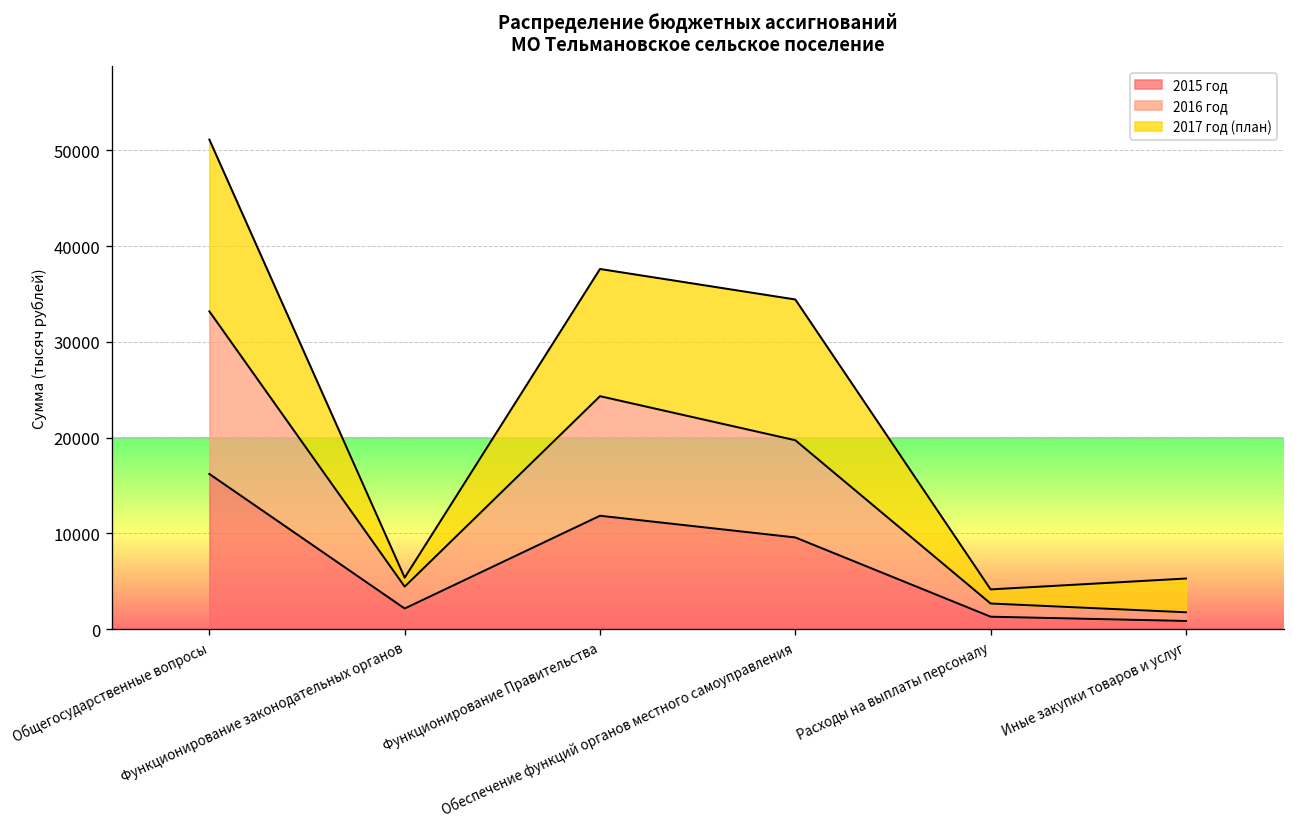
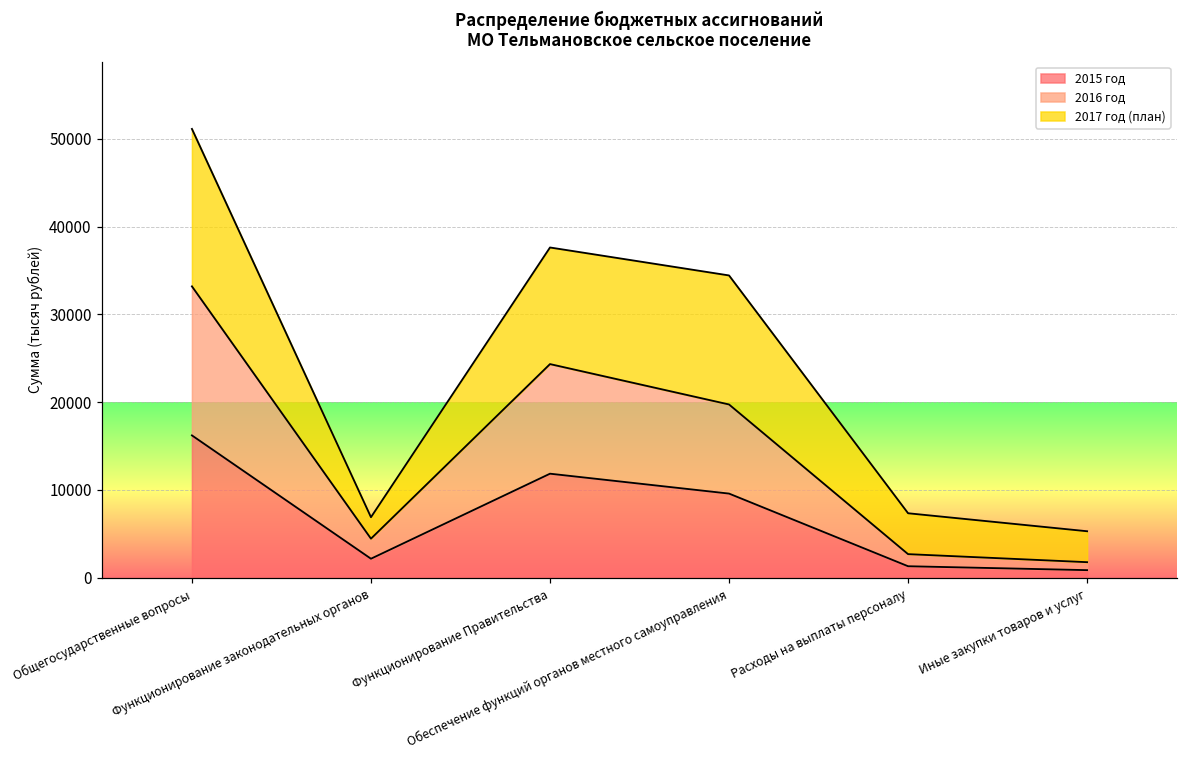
  {
    "2017 год (план)": {
      "Общегосударственные вопросы": 18000,
-     "Функционирование законодательных органов": 1000,
+     "Функционирование законодательных органов": 2000,
      "Функционирование Правительства": 13000,
      "Обеспечение функций органов местного самоуправления": 15000,
-     "Расходы на выплаты персоналу": 1000,
+     "Расходы на выплаты персоналу": 5000,
      "Иные закупки товаров и услуг": 4000
    }
  }
